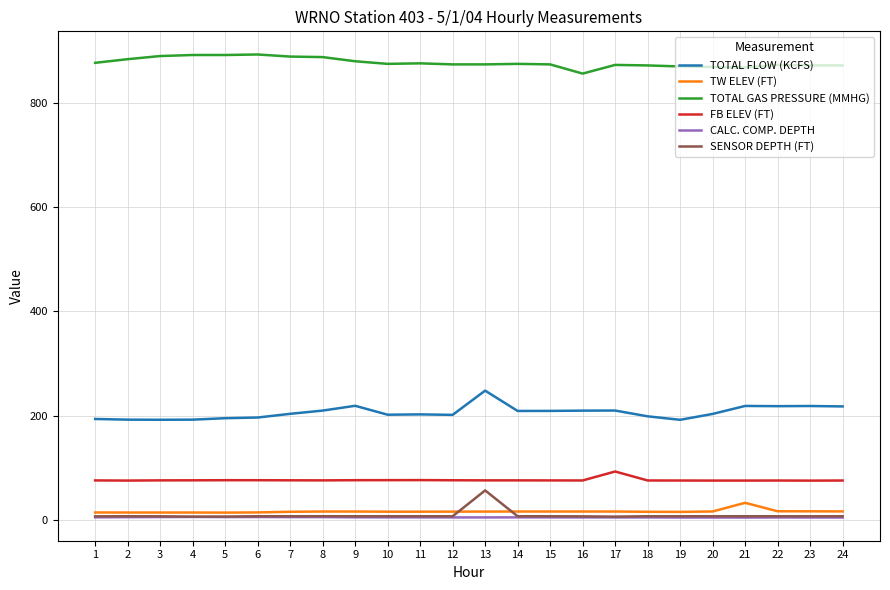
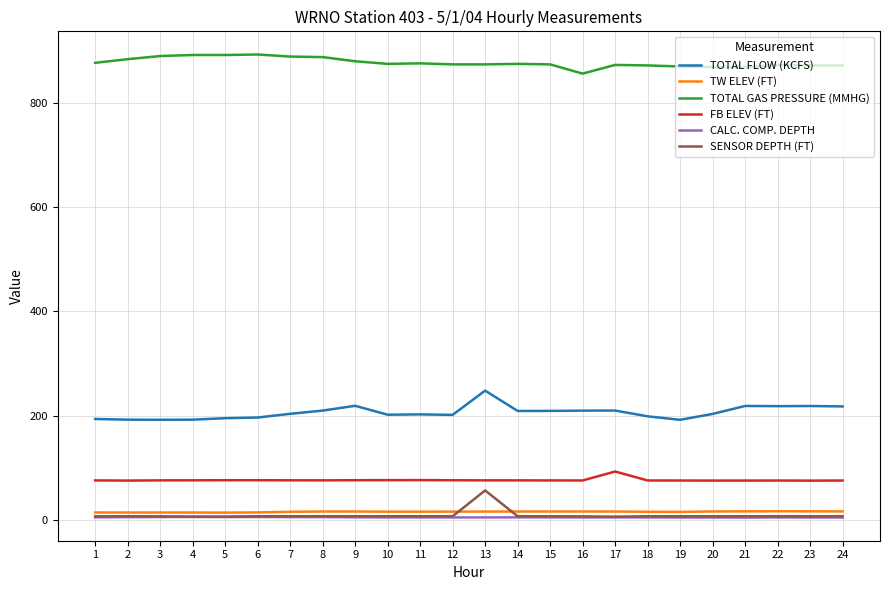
  {
    "TOTAL FLOW (KCFS)": {
      "1": 190,
      "2": 190,
      "3": 190,
      "4": 190,
      "5": 200,
      "6": 200,
      "7": 200,
      "8": 210,
      "9": 220,
      "10": 200,
      "11": 200,
      "12": 200,
      "13": 250,
      "14": 210,
      "15": 210,
      "16": 210,
      "17": 210,
      "18": 200,
      "19": 190,
      "20": 200,
      "21": 220,
      "22": 220,
      "23": 220,
      "24": 220
    },
    "TW ELEV (FT)": {
      "1": 10,
      "2": 10,
      "3": 10,
      "4": 10,
      "5": 10,
      "6": 10,
      "7": 20,
      "8": 20,
      "9": 20,
      "10": 20,
      "11": 20,
      "12": 20,
      "13": 20,
      "14": 20,
      "15": 20,
      "16": 20,
      "17": 20,
      "18": 20,
      "19": 20,
      "20": 20,
-     "21": 30,
+     "21": 20,
      "22": 20,
      "23": 20,
      "24": 20
    },
    "TOTAL GAS PRESSURE (MMHG)": {
      "1": 880,
      "2": 880,
      "3": 890,
      "4": 890,
      "5": 890,
      "6": 890,
      "7": 890,
      "8": 890,
      "9": 880,
      "10": 880,
      "11": 880,
      "12": 870,
      "13": 870,
      "14": 880,
      "15": 870,
      "16": 860,
      "17": 870,
      "18": 870
    },
    "FB ELEV (FT)": {
      "1": 80,
      "2": 80,
      "3": 80,
      "4": 80,
      "5": 80,
      "6": 80,
      "7": 80,
      "8": 80,
      "9": 80,
      "10": 80,
      "11": 80,
      "12": 80,
      "13": 80,
      "14": 80,
      "15": 80,
      "16": 80,
      "17": 90,
      "18": 80,
      "19": 80,
      "20": 80,
      "21": 80,
      "22": 80,
      "23": 80,
      "24": 80
    },
    "CALC. COMP. DEPTH": {
      "13": 0
    },
    "SENSOR DEPTH (FT)": {
      "13": 60
    }
  }
